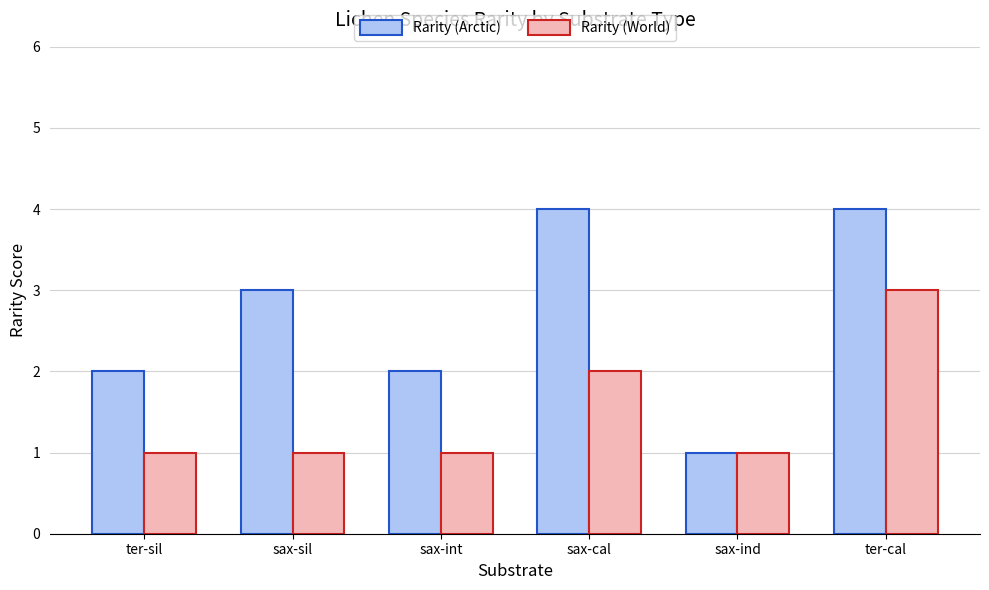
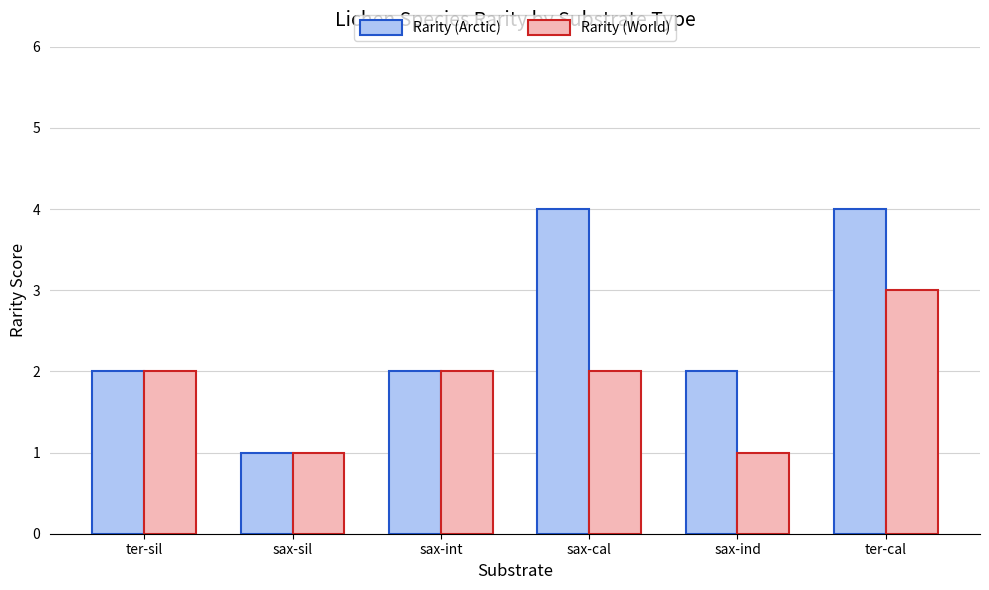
  {
    "Rarity (Arctic)": {
      "ter-sil": 2,
-     "sax-sil": 3,
+     "sax-sil": 1,
      "sax-int": 2,
      "sax-cal": 4,
-     "sax-ind": 1,
+     "sax-ind": 2,
      "ter-cal": 4
    },
    "Rarity (World)": {
-     "ter-sil": 1,
+     "ter-sil": 2,
      "sax-sil": 1,
-     "sax-int": 1,
+     "sax-int": 2,
      "sax-cal": 2,
      "sax-ind": 1,
      "ter-cal": 3
    }
  }
